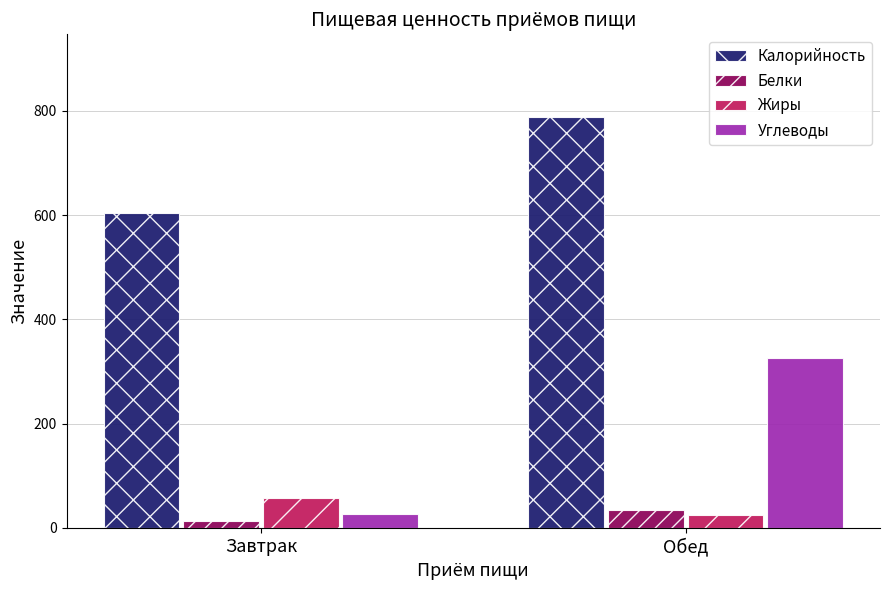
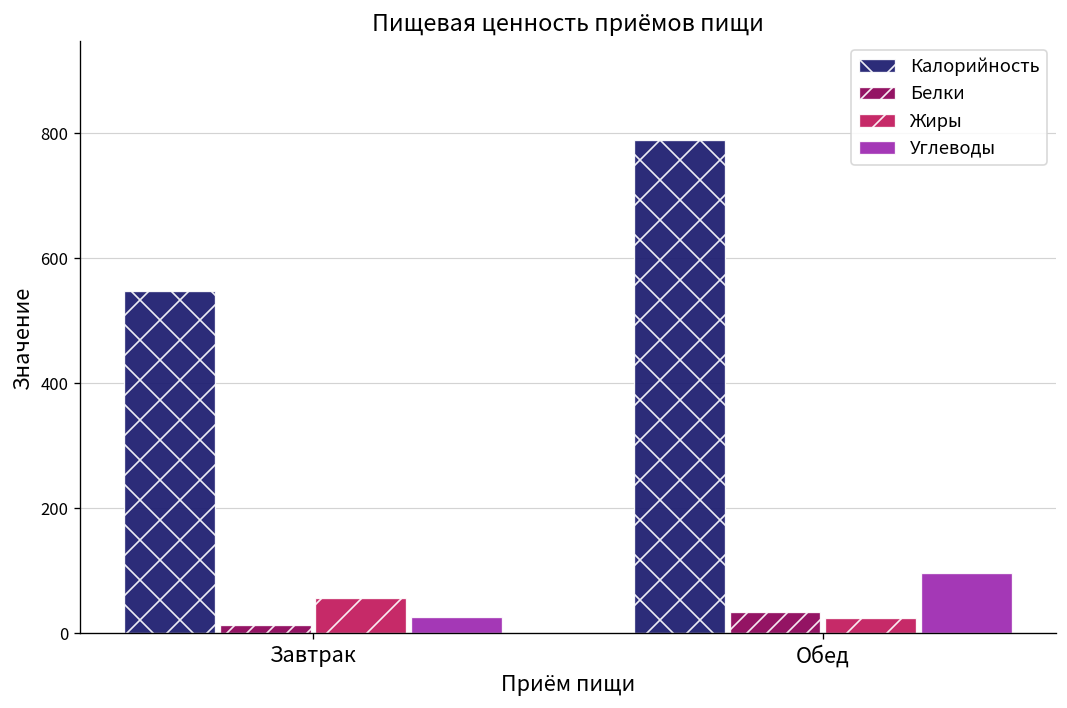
  {
    "Калорийность": {
-     "Завтрак": 600,
+     "Завтрак": 550,
      "Обед": 790
    },
    "Белки": {
      "Завтрак": 10,
      "Обед": 40
    },
    "Жиры": {
      "Завтрак": 60,
      "Обед": 30
    },
    "Углеводы": {
      "Завтрак": 30,
-     "Обед": 330
+     "Обед": 100
    }
  }
